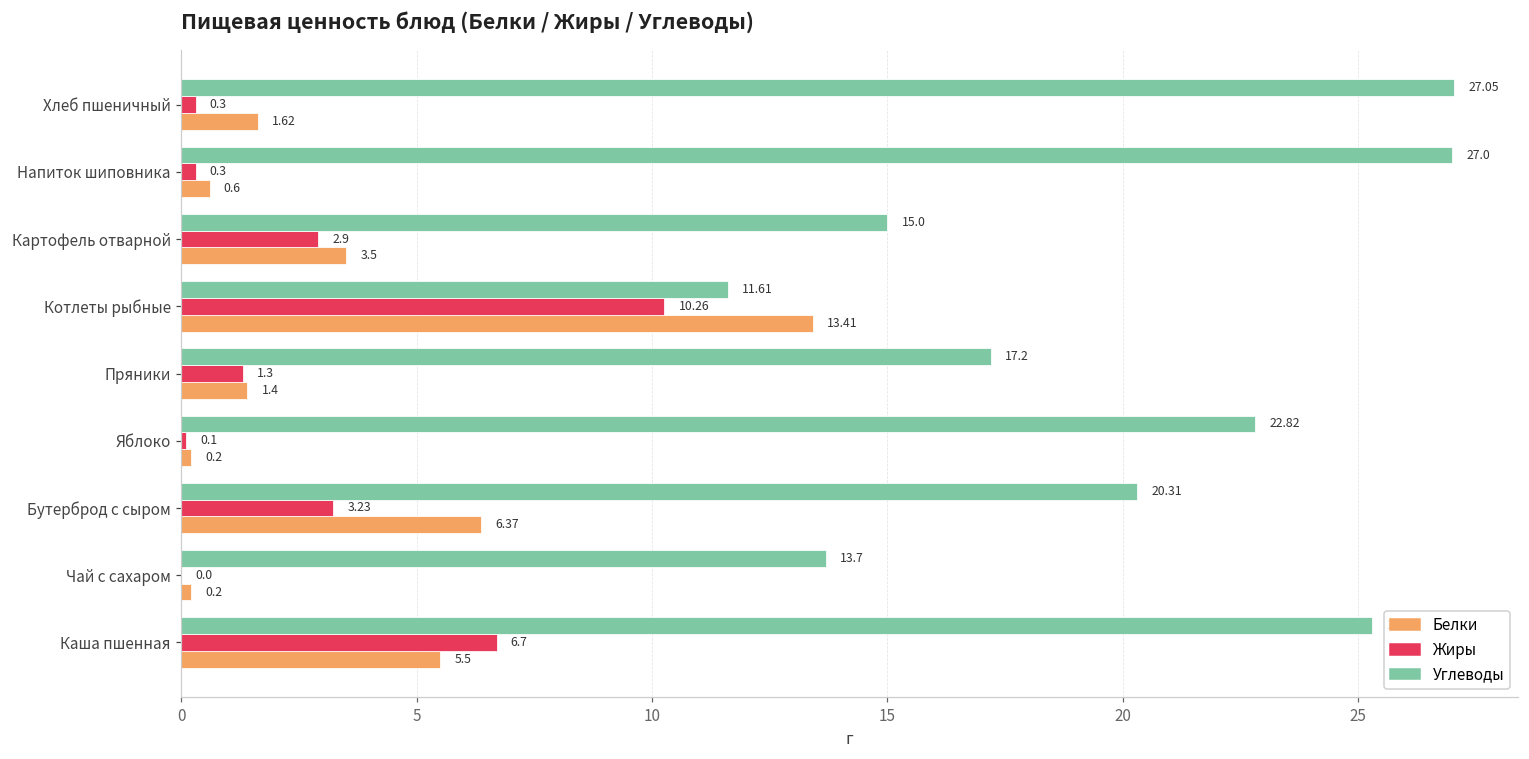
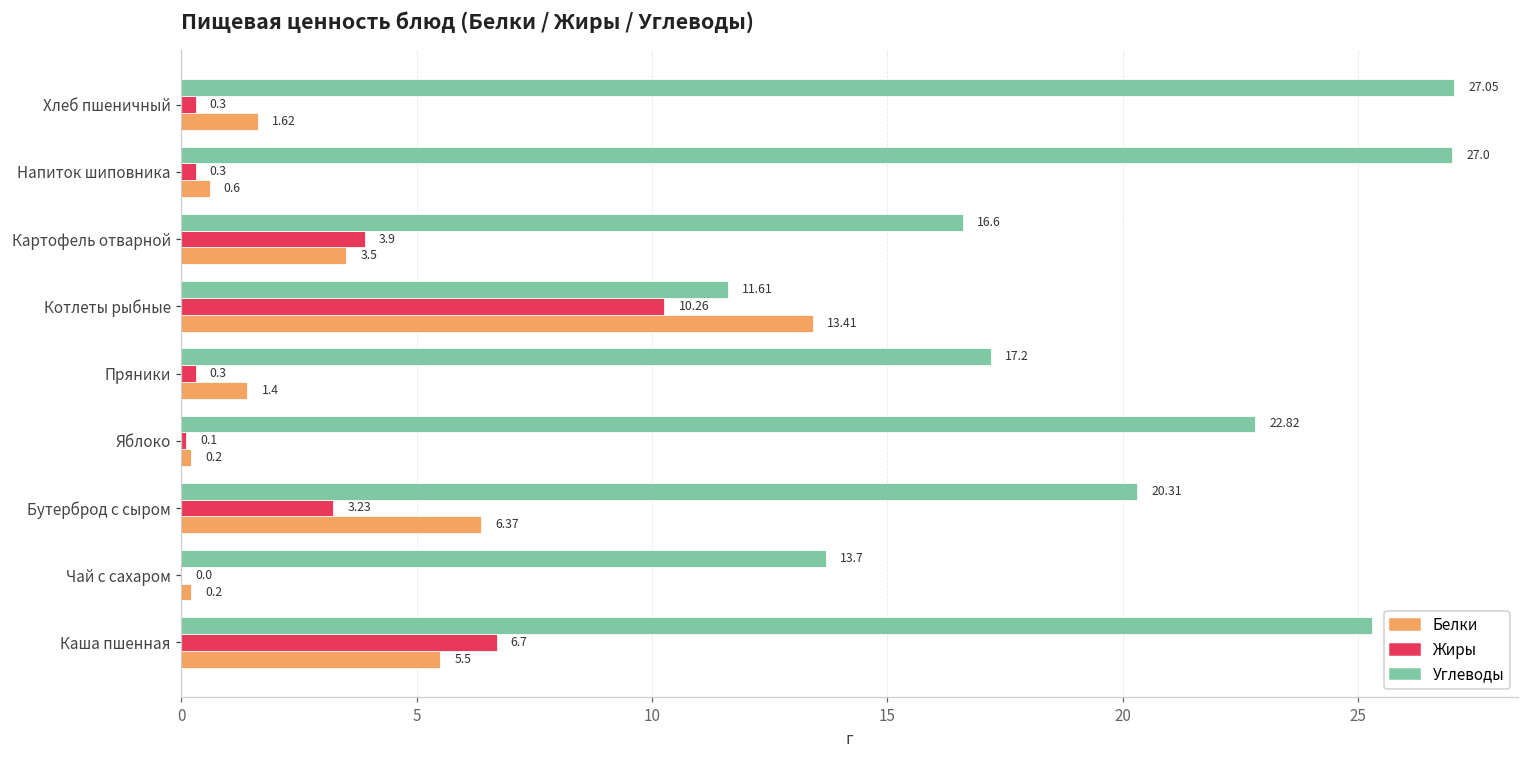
  {
    "Белки": {
      "Хлеб пшеничный": 1.62,
      "Напиток шиповника": 0.6,
      "Картофель отварной": 3.5,
      "Котлеты рыбные": 13.41,
      "Пряники": 1.4,
      "Яблоко": 0.2,
      "Бутерброд с сыром": 6.37,
      "Чай с сахаром": 0.2,
      "Каша пшенная": 5.5
    },
    "Жиры": {
      "Хлеб пшеничный": 0.3,
      "Напиток шиповника": 0.3,
-     "Картофель отварной": 2.9,
+     "Картофель отварной": 3.9,
      "Котлеты рыбные": 10.26,
-     "Пряники": 1.3,
+     "Пряники": 0.3,
      "Яблоко": 0.1,
      "Бутерброд с сыром": 3.23,
      "Чай с сахаром": 0.0,
      "Каша пшенная": 6.7
    },
    "Углеводы": {
      "Хлеб пшеничный": 27.05,
      "Напиток шиповника": 27.0,
-     "Картофель отварной": 15.0,
+     "Картофель отварной": 16.6,
      "Котлеты рыбные": 11.61,
      "Пряники": 17.2,
      "Яблоко": 22.82,
      "Бутерброд с сыром": 20.31,
      "Чай с сахаром": 13.7
    }
  }
